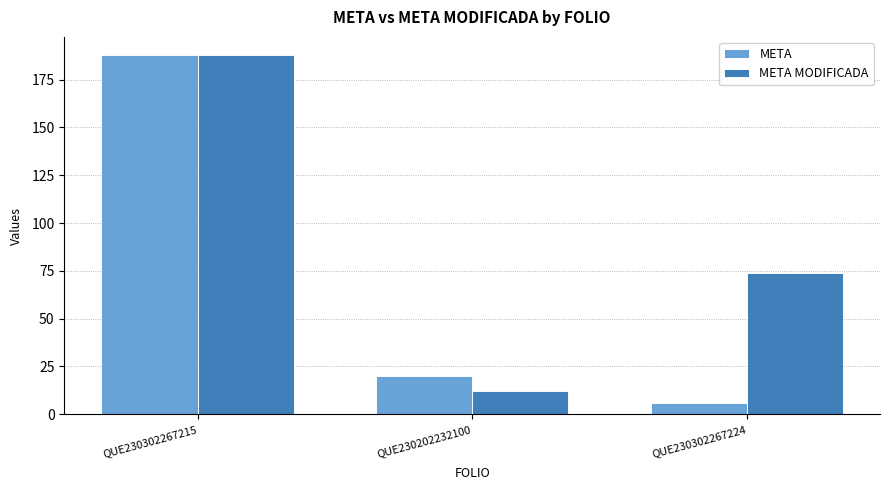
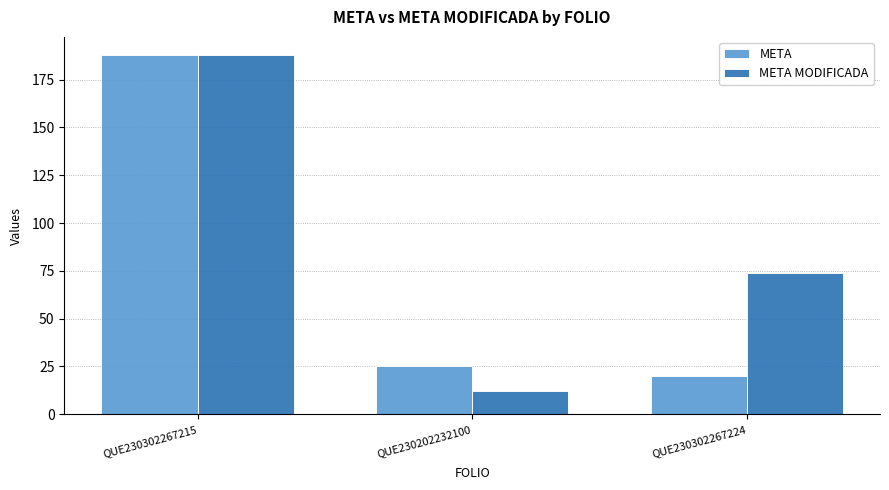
  {
    "META": {
      "QUE230302267215": 188,
-     "QUE230202232100": 20,
-     "QUE230302267224": 6
+     "QUE230202232100": 25,
+     "QUE230302267224": 20
    },
    "META MODIFICADA": {
      "QUE230302267215": 188,
      "QUE230202232100": 12,
      "QUE230302267224": 74
    }
  }
